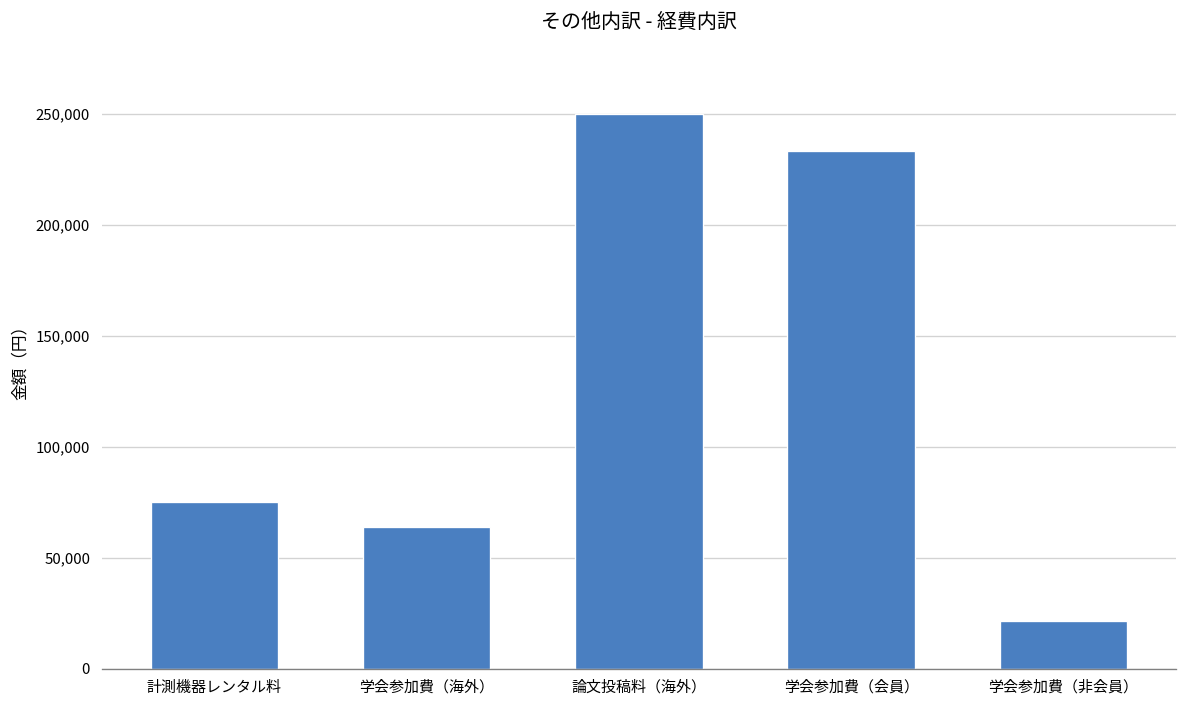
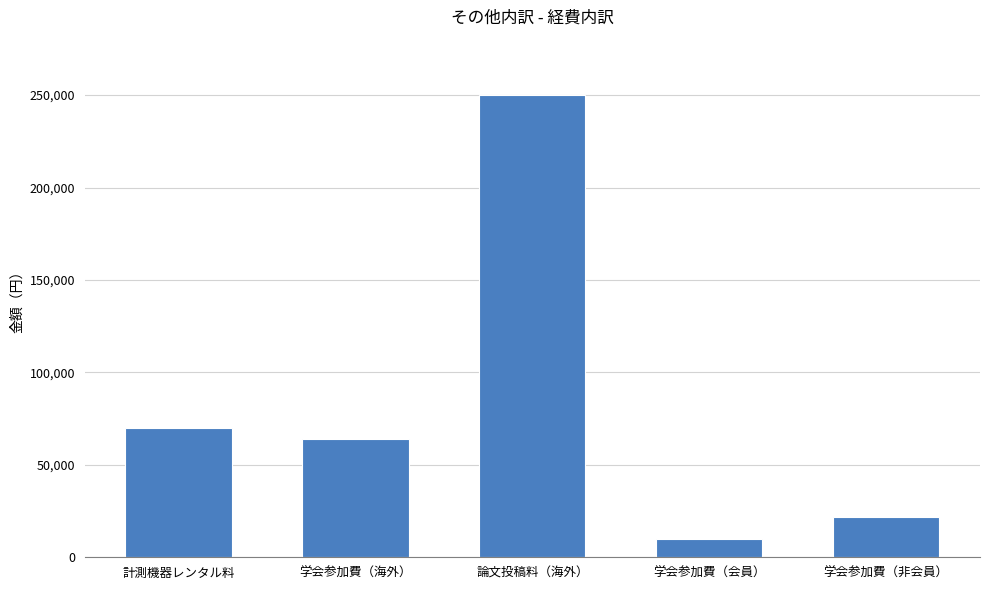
  {
-   "計測機器レンタル料": "75,000",
+   "計測機器レンタル料": "70,000",
    "学会参加費（海外）": "64,000",
    "論文投稿料（海外）": "250,000",
-   "学会参加費（会員）": "233,000",
+   "学会参加費（会員）": "10,000",
    "学会参加費（非会員）": "22,000"
  }
